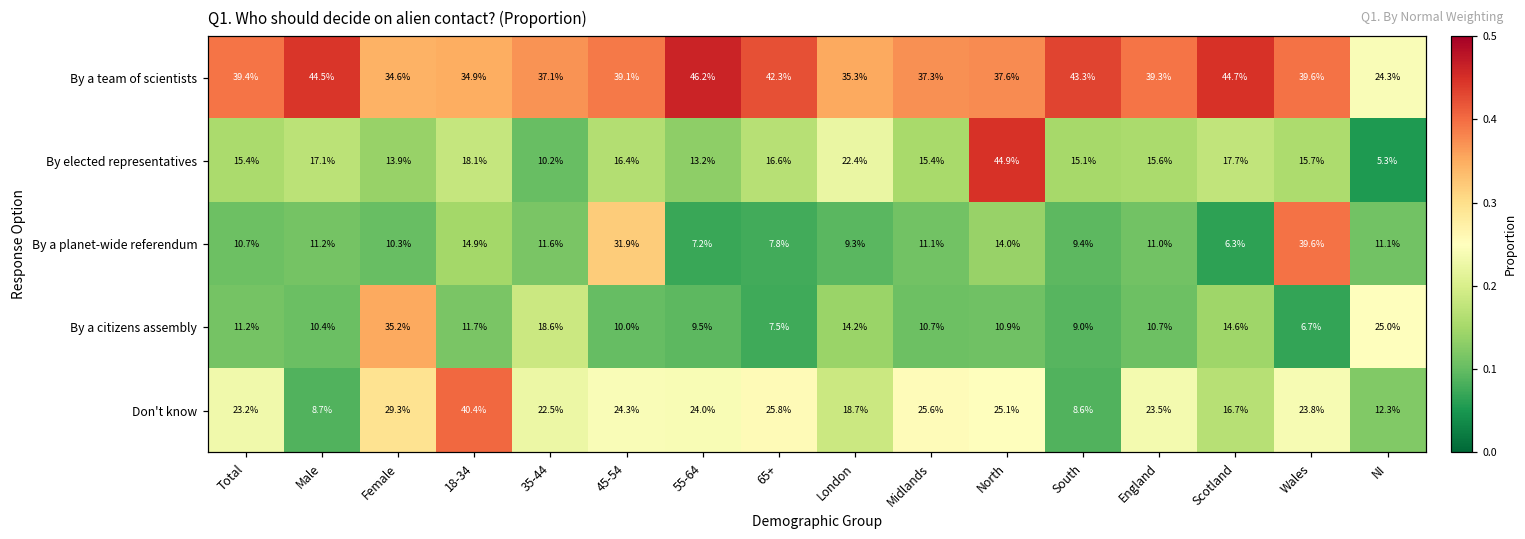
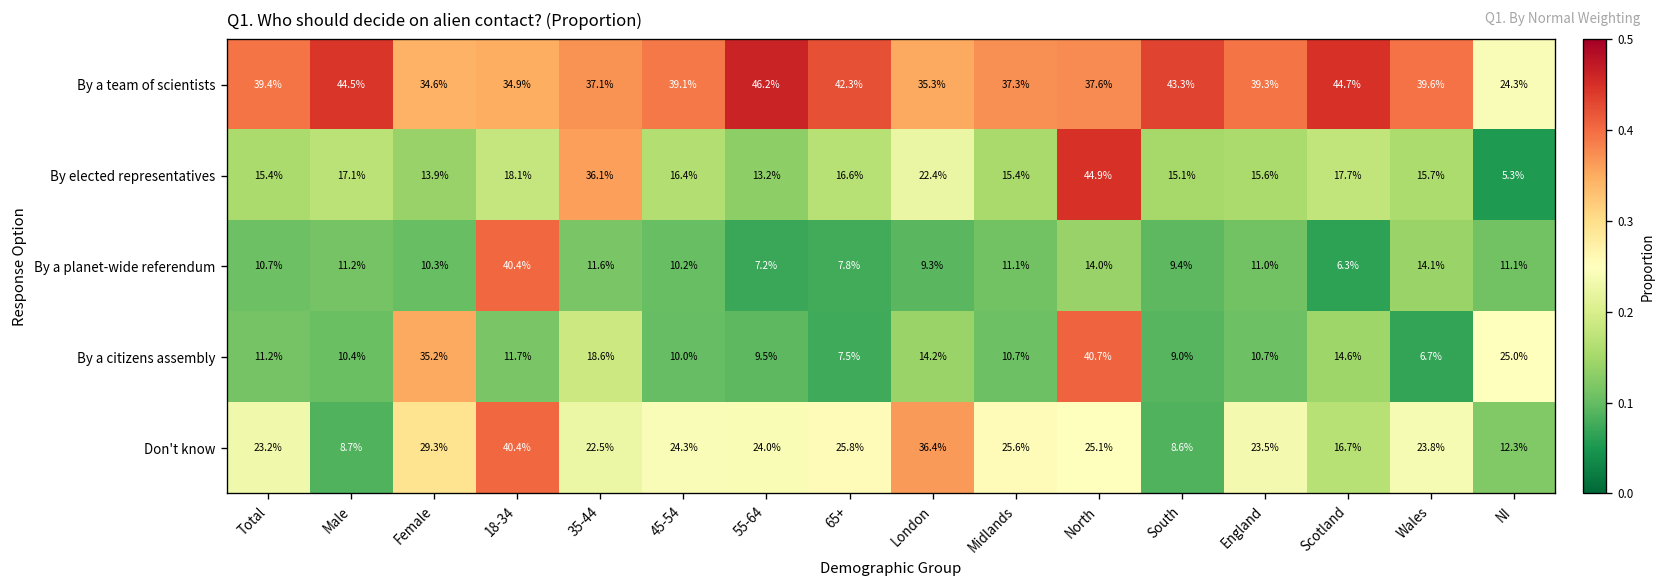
  {
    "By a team of scientists": {
      "Total": "39.4%",
      "Male": "44.5%",
      "Female": "34.6%",
      "18-34": "34.9%",
      "35-44": "37.1%",
      "45-54": "39.1%",
      "55-64": "46.2%",
      "65+": "42.3%",
      "London": "35.3%",
      "Midlands": "37.3%",
      "North": "37.6%",
      "South": "43.3%",
      "England": "39.3%",
      "Scotland": "44.7%",
      "Wales": "39.6%",
      "NI": "24.3%"
    },
    "By elected representatives": {
      "Total": "15.4%",
      "Male": "17.1%",
      "Female": "13.9%",
      "18-34": "18.1%",
-     "35-44": "10.2%",
+     "35-44": "36.1%",
      "45-54": "16.4%",
      "55-64": "13.2%",
      "65+": "16.6%",
      "London": "22.4%",
      "Midlands": "15.4%",
      "North": "44.9%",
      "South": "15.1%",
      "England": "15.6%",
      "Scotland": "17.7%",
      "Wales": "15.7%",
      "NI": "5.3%"
    },
    "By a planet-wide referendum": {
      "Total": "10.7%",
      "Male": "11.2%",
      "Female": "10.3%",
-     "18-34": "14.9%",
+     "18-34": "40.4%",
      "35-44": "11.6%",
-     "45-54": "31.9%",
+     "45-54": "10.2%",
      "55-64": "7.2%",
      "65+": "7.8%",
      "London": "9.3%",
      "Midlands": "11.1%",
      "North": "14.0%",
      "South": "9.4%",
      "England": "11.0%",
      "Scotland": "6.3%",
-     "Wales": "39.6%",
+     "Wales": "14.1%",
      "NI": "11.1%"
    },
    "By a citizens assembly": {
      "Total": "11.2%",
      "Male": "10.4%",
      "Female": "35.2%",
      "18-34": "11.7%",
      "35-44": "18.6%",
      "45-54": "10.0%",
      "55-64": "9.5%",
      "65+": "7.5%",
      "London": "14.2%",
      "Midlands": "10.7%",
-     "North": "10.9%",
+     "North": "40.7%",
      "South": "9.0%",
      "England": "10.7%",
      "Scotland": "14.6%",
      "Wales": "6.7%",
      "NI": "25.0%"
    },
    "Don't know": {
      "Total": "23.2%",
      "Male": "8.7%",
      "Female": "29.3%",
      "18-34": "40.4%",
      "35-44": "22.5%",
      "45-54": "24.3%",
      "55-64": "24.0%",
      "65+": "25.8%",
-     "London": "18.7%",
+     "London": "36.4%",
      "Midlands": "25.6%",
      "North": "25.1%",
      "South": "8.6%",
      "England": "23.5%",
      "Scotland": "16.7%",
      "Wales": "23.8%",
      "NI": "12.3%"
    }
  }
